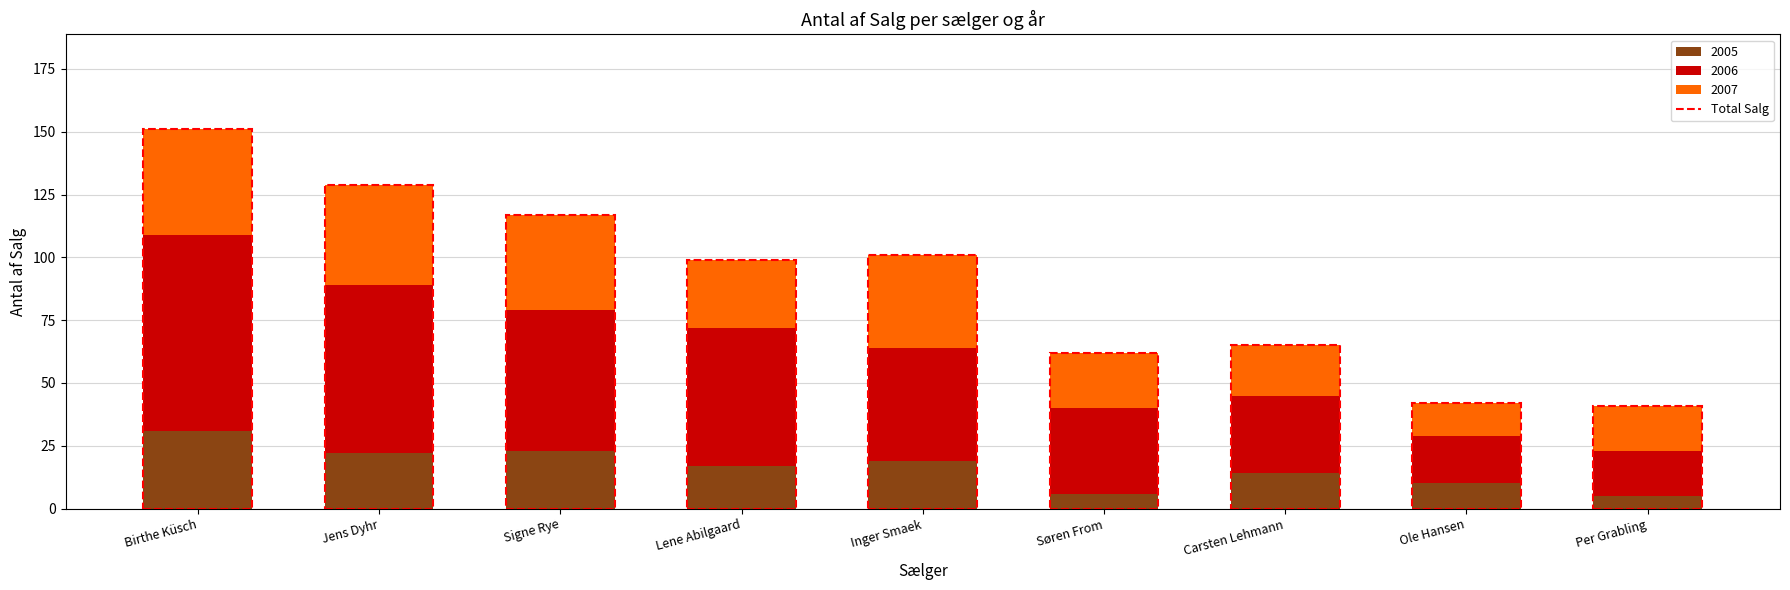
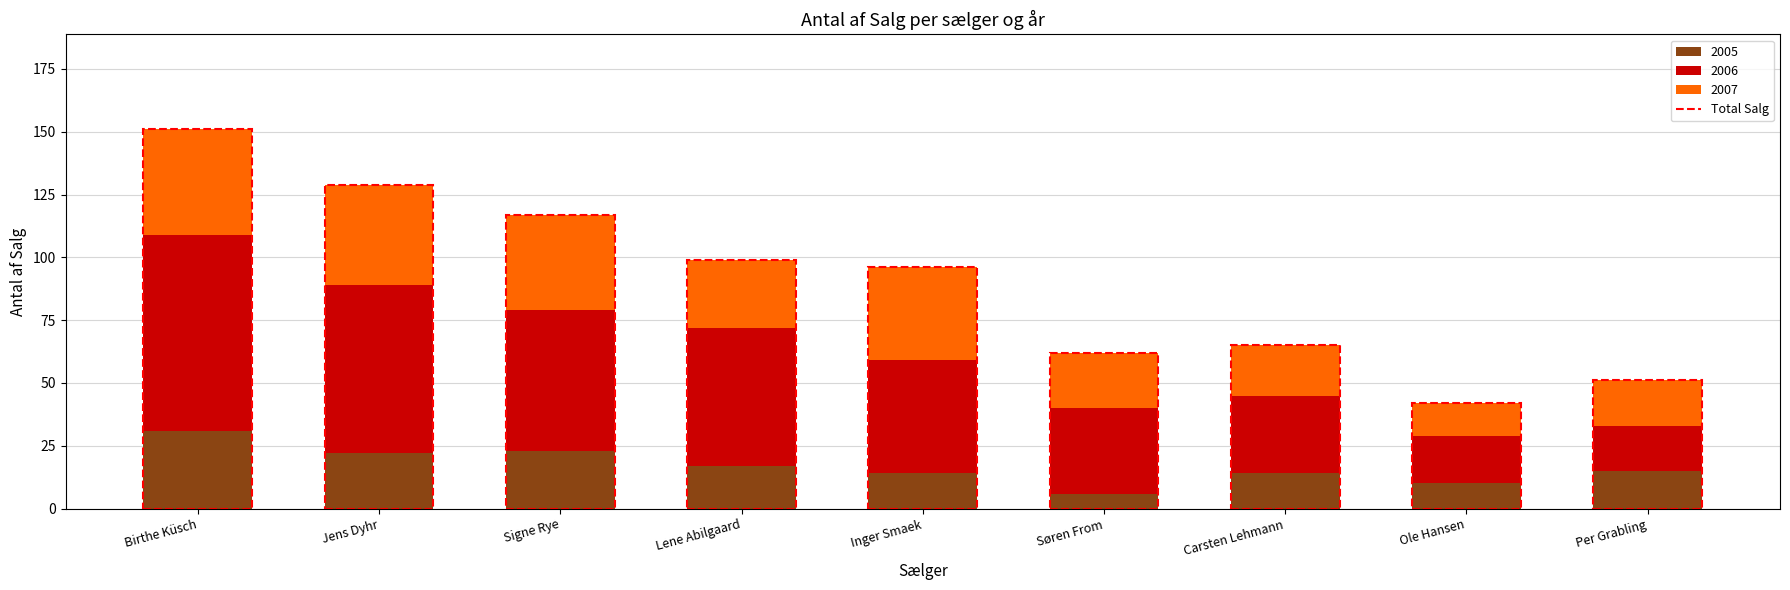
  {
    "2005": {
      "Birthe Küsch": 31,
      "Jens Dyhr": 22,
      "Signe Rye": 23,
      "Lene Abilgaard": 17,
-     "Inger Smaek": 19,
+     "Inger Smaek": 14,
      "Søren From": 6,
      "Carsten Lehmann": 14,
      "Ole Hansen": 10,
-     "Per Grabling": 5
+     "Per Grabling": 15
    },
    "2006": {
      "Birthe Küsch": 78,
      "Jens Dyhr": 67,
      "Signe Rye": 56,
      "Lene Abilgaard": 55,
      "Inger Smaek": 45,
      "Søren From": 34,
      "Carsten Lehmann": 31,
      "Ole Hansen": 19,
      "Per Grabling": 18
    },
    "2007": {
      "Birthe Küsch": 42,
      "Jens Dyhr": 40,
      "Signe Rye": 38,
      "Lene Abilgaard": 27,
      "Inger Smaek": 37,
      "Søren From": 22,
      "Carsten Lehmann": 20,
      "Ole Hansen": 13,
      "Per Grabling": 18
    }
  }
